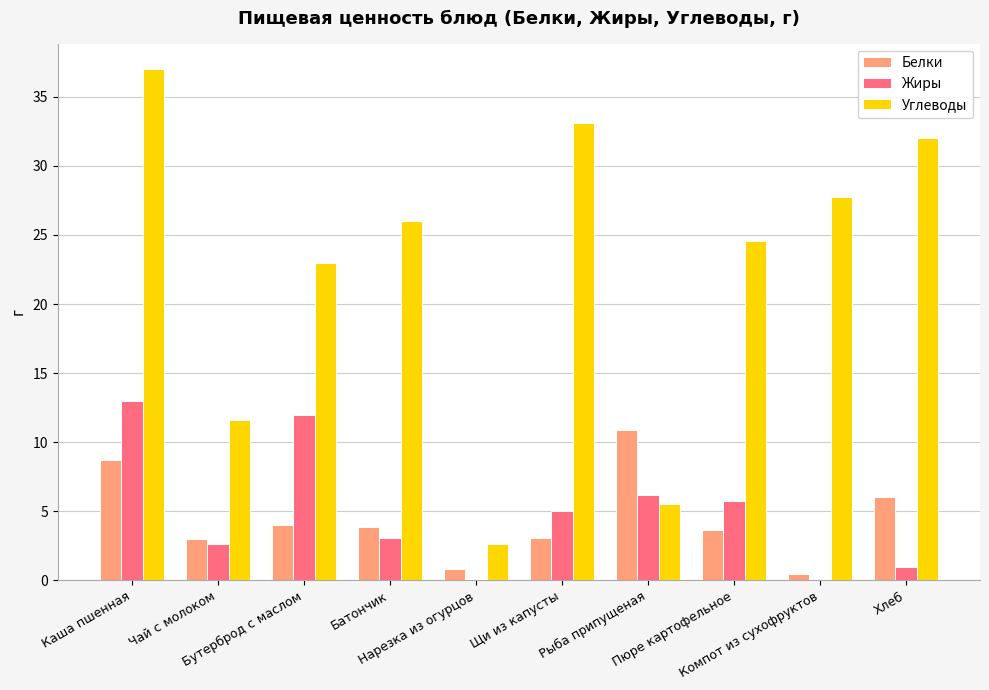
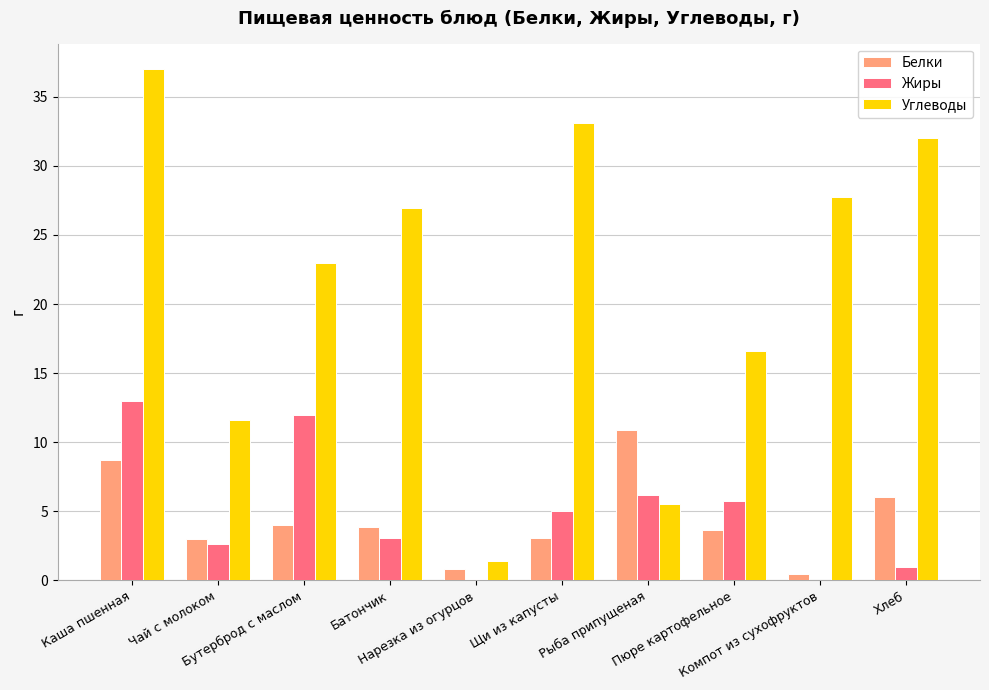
  {
    "Углеводы": {
      "Каша пшенная": 37.0,
      "Чай с молоком": 11.6,
      "Бутерброд с маслом": 23.0,
-     "Батончик": 26.0,
-     "Нарезка из огурцов": 2.6,
+     "Батончик": 26.9,
+     "Нарезка из огурцов": 1.4,
      "Щи из капусты": 33.1,
      "Рыба припущеная": 5.5,
-     "Пюре картофельное": 24.5,
+     "Пюре картофельное": 16.6,
      "Компот из сухофруктов": 27.8,
      "Хлеб": 32.0
    }
  }
